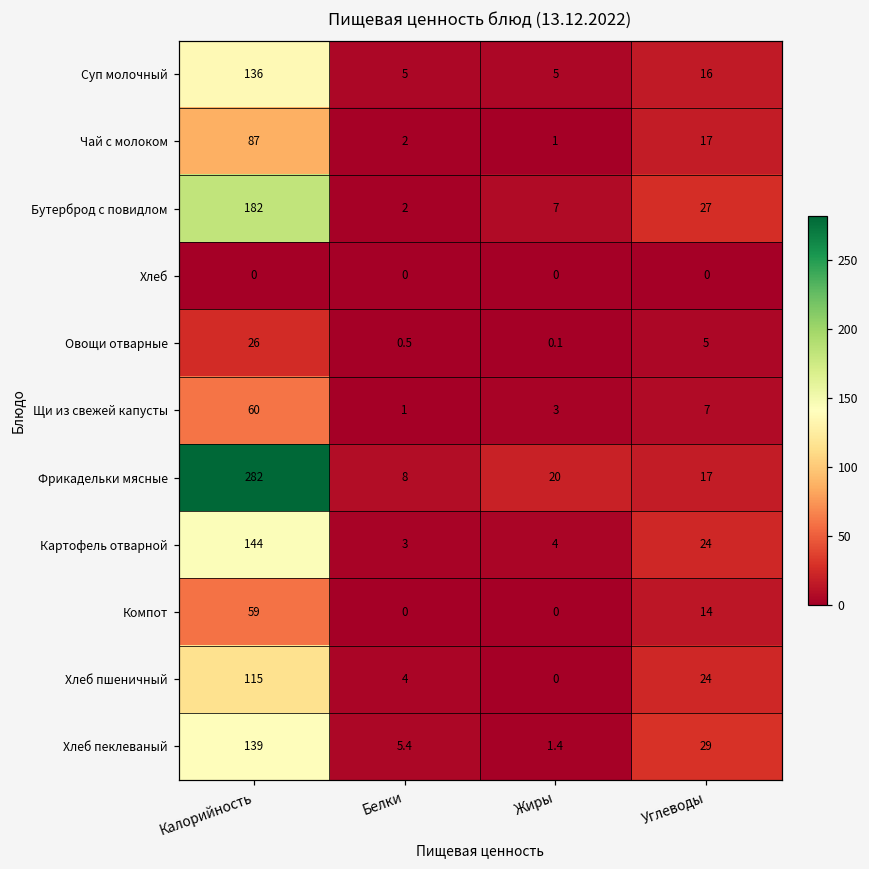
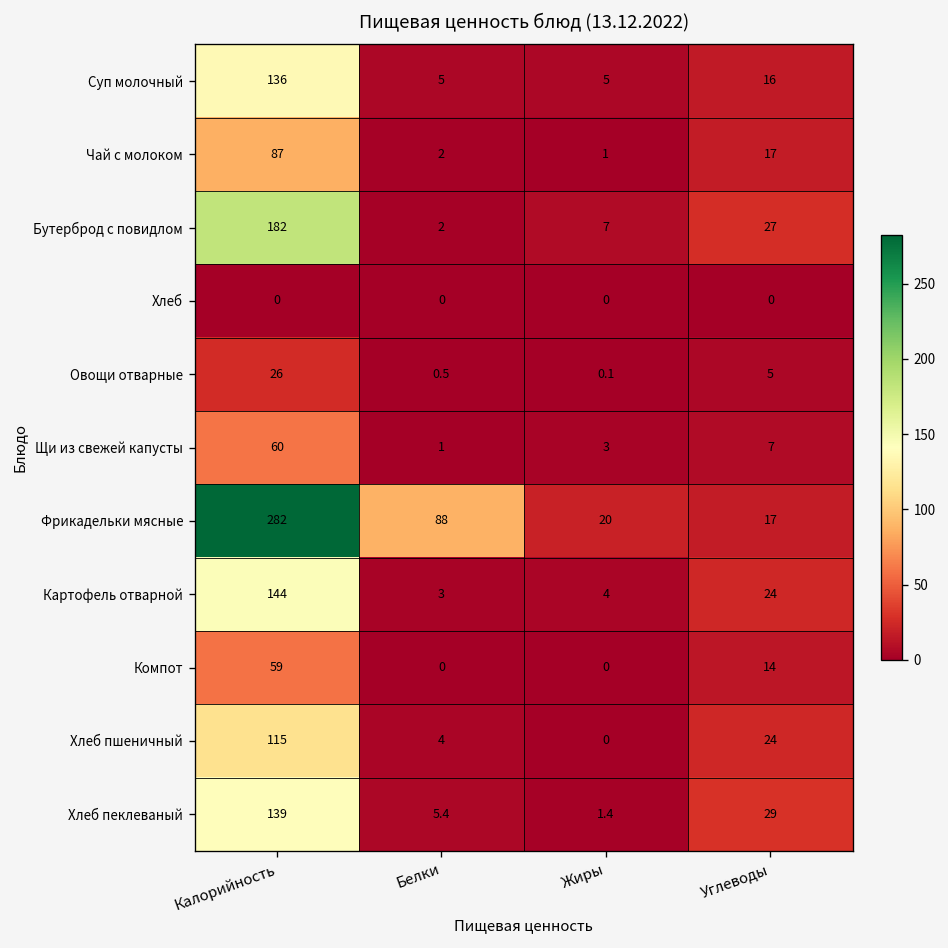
  {
    "Суп молочный": {
      "Калорийность": 136,
      "Белки": 5,
      "Жиры": 5,
      "Углеводы": 16
    },
    "Чай с молоком": {
      "Калорийность": 87,
      "Белки": 2,
      "Жиры": 1,
      "Углеводы": 17
    },
    "Бутерброд с повидлом": {
      "Калорийность": 182,
      "Белки": 2,
      "Жиры": 7,
      "Углеводы": 27
    },
    "Хлеб": {
      "Калорийность": 0,
      "Белки": 0,
      "Жиры": 0,
      "Углеводы": 0
    },
    "Овощи отварные": {
      "Калорийность": 26,
      "Белки": 0.5,
      "Жиры": 0.1,
      "Углеводы": 5
    },
    "Щи из свежей капусты": {
      "Калорийность": 60,
      "Белки": 1,
      "Жиры": 3,
      "Углеводы": 7
    },
    "Фрикадельки мясные": {
      "Калорийность": 282,
-     "Белки": 8,
+     "Белки": 88,
      "Жиры": 20,
      "Углеводы": 17
    },
    "Картофель отварной": {
      "Калорийность": 144,
      "Белки": 3,
      "Жиры": 4,
      "Углеводы": 24
    },
    "Компот": {
      "Калорийность": 59,
      "Белки": 0,
      "Жиры": 0,
      "Углеводы": 14
    },
    "Хлеб пшеничный": {
      "Калорийность": 115,
      "Белки": 4,
      "Жиры": 0,
      "Углеводы": 24
    },
    "Хлеб пеклеваный": {
      "Калорийность": 139,
      "Белки": 5.4,
      "Жиры": 1.4,
      "Углеводы": 29
    }
  }
